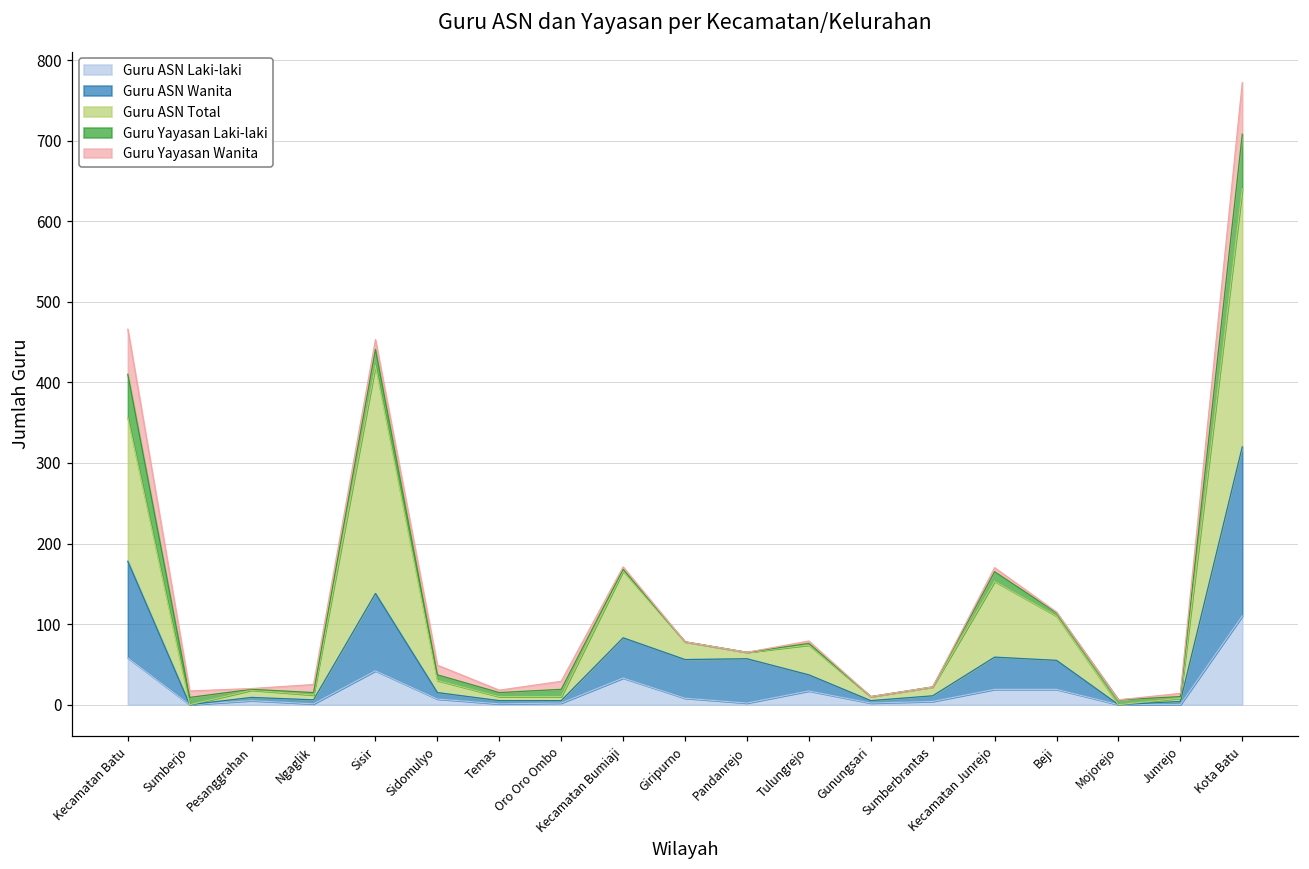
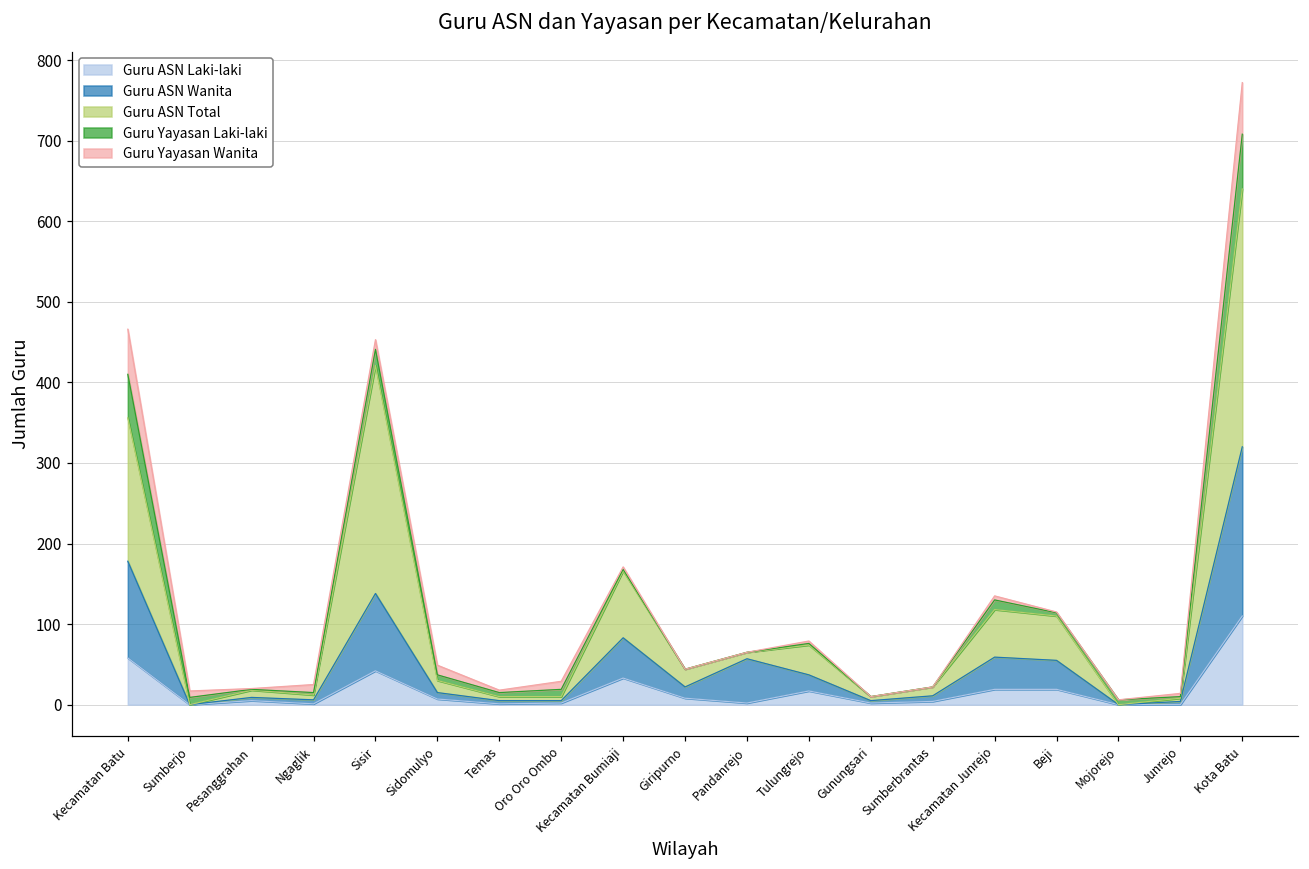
  {
    "Guru ASN Laki-laki": {
      "Kecamatan Batu": 60,
      "Pesanggrahan": 10,
      "Ngaglik": 0,
      "Sisir": 40,
      "Sidomulyo": 10,
      "Temas": 0,
      "Kecamatan Bumiaji": 30,
      "Giripurno": 10,
      "Pandanrejo": 0,
      "Tulungrejo": 20,
      "Sumberbrantas": 0,
      "Kecamatan Junrejo": 20,
      "Beji": 20,
      "Junrejo": 0,
      "Kota Batu": 110
    },
    "Guru ASN Wanita": {
      "Kecamatan Batu": 120,
      "Pesanggrahan": 0,
      "Ngaglik": 10,
      "Sisir": 100,
      "Sidomulyo": 10,
      "Temas": 0,
      "Kecamatan Bumiaji": 50,
-     "Giripurno": 50,
+     "Giripurno": 10,
      "Pandanrejo": 60,
      "Tulungrejo": 20,
      "Sumberbrantas": 10,
      "Kecamatan Junrejo": 40,
      "Beji": 40,
      "Junrejo": 0,
      "Kota Batu": 210
    },
    "Guru ASN Total": {
      "Kecamatan Batu": 180,
      "Sisir": 280,
      "Sidomulyo": 20,
      "Temas": 10,
      "Oro Oro Ombo": 10,
-     "Kecamatan Junrejo": 90,
+     "Kecamatan Junrejo": 60,
      "Beji": 60,
      "Kota Batu": 320
    },
    "Guru Yayasan Laki-laki": {
      "Kecamatan Batu": 50,
      "Sumberjo": 10,
      "Sisir": 20,
      "Sidomulyo": 10,
      "Oro Oro Ombo": 10,
      "Kecamatan Junrejo": 10,
      "Kota Batu": 70
    },
    "Guru Yayasan Wanita": {
      "Kecamatan Batu": 60,
      "Sumberjo": 10,
      "Ngaglik": 10,
      "Sisir": 10,
      "Sidomulyo": 10,
      "Oro Oro Ombo": 10,
      "Kecamatan Junrejo": 10,
      "Junrejo": 0,
      "Kota Batu": 60
    }
  }
